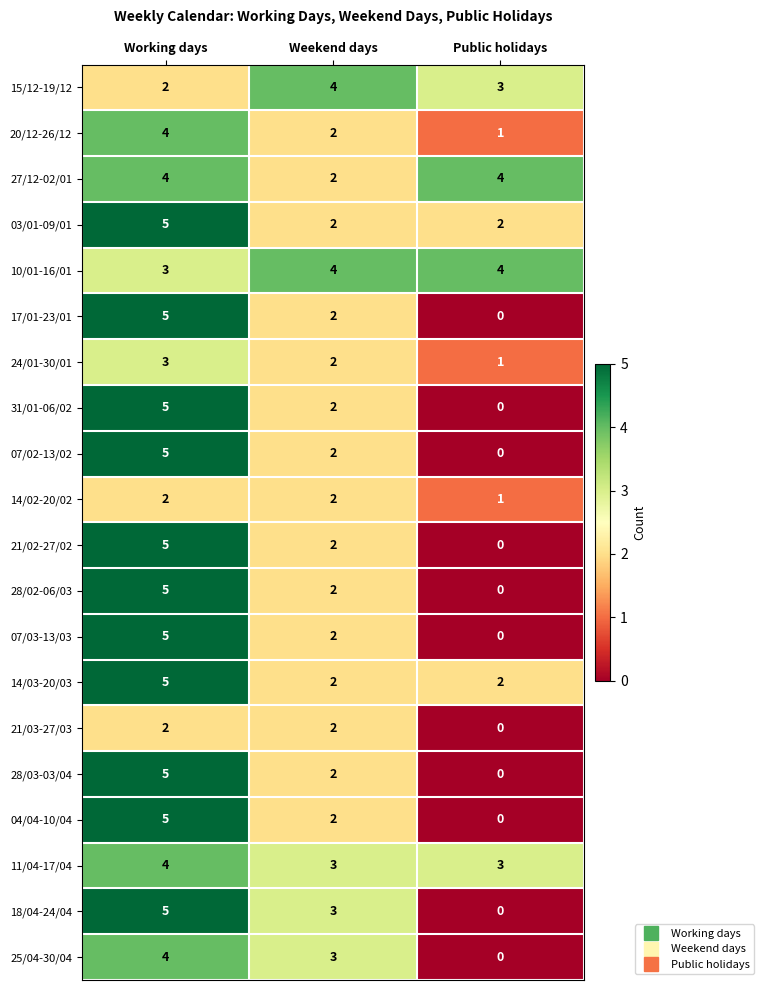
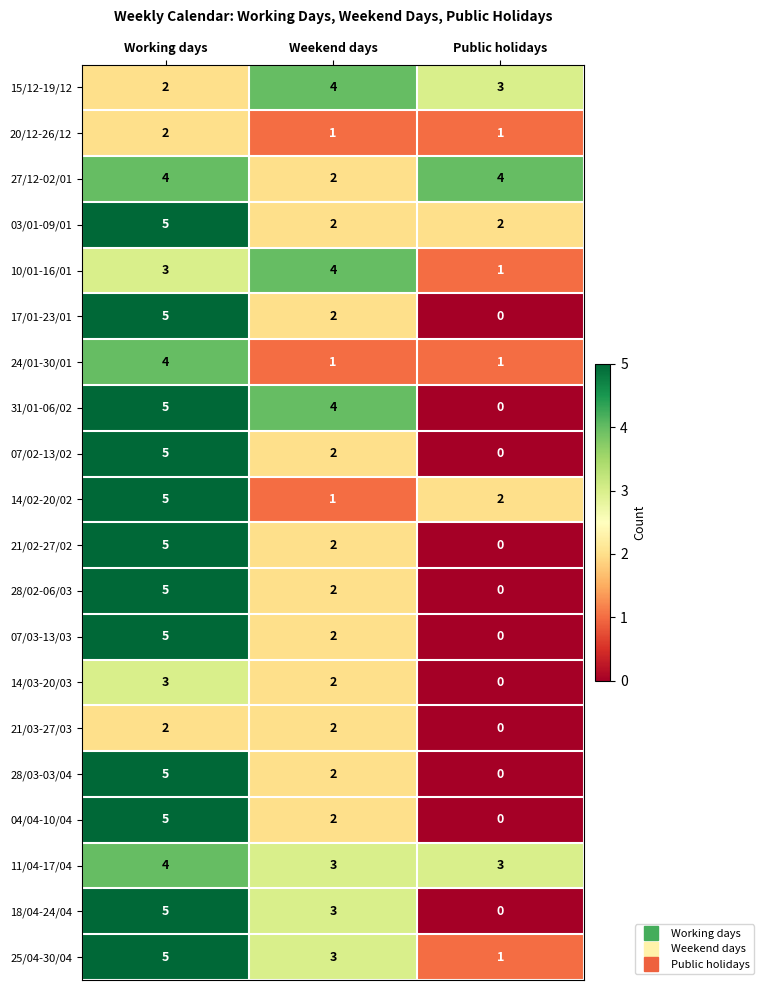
  {
    "15/12-19/12": {
      "Working days": 2,
      "Weekend days": 4,
      "Public holidays": 3
    },
    "20/12-26/12": {
-     "Working days": 4,
-     "Weekend days": 2,
+     "Working days": 2,
+     "Weekend days": 1,
      "Public holidays": 1
    },
    "27/12-02/01": {
      "Working days": 4,
      "Weekend days": 2,
      "Public holidays": 4
    },
    "03/01-09/01": {
      "Working days": 5,
      "Weekend days": 2,
      "Public holidays": 2
    },
    "10/01-16/01": {
      "Working days": 3,
      "Weekend days": 4,
-     "Public holidays": 4
+     "Public holidays": 1
    },
    "17/01-23/01": {
      "Working days": 5,
      "Weekend days": 2,
      "Public holidays": 0
    },
    "24/01-30/01": {
-     "Working days": 3,
-     "Weekend days": 2,
+     "Working days": 4,
+     "Weekend days": 1,
      "Public holidays": 1
    },
    "31/01-06/02": {
      "Working days": 5,
-     "Weekend days": 2,
+     "Weekend days": 4,
      "Public holidays": 0
    },
    "07/02-13/02": {
      "Working days": 5,
      "Weekend days": 2,
      "Public holidays": 0
    },
    "14/02-20/02": {
-     "Working days": 2,
-     "Weekend days": 2,
-     "Public holidays": 1
+     "Working days": 5,
+     "Weekend days": 1,
+     "Public holidays": 2
    },
    "21/02-27/02": {
      "Working days": 5,
      "Weekend days": 2,
      "Public holidays": 0
    },
    "28/02-06/03": {
      "Working days": 5,
      "Weekend days": 2,
      "Public holidays": 0
    },
    "07/03-13/03": {
      "Working days": 5,
      "Weekend days": 2,
      "Public holidays": 0
    },
    "14/03-20/03": {
-     "Working days": 5,
+     "Working days": 3,
      "Weekend days": 2,
-     "Public holidays": 2
+     "Public holidays": 0
    },
    "21/03-27/03": {
      "Working days": 2,
      "Weekend days": 2,
      "Public holidays": 0
    },
    "28/03-03/04": {
      "Working days": 5,
      "Weekend days": 2,
      "Public holidays": 0
    },
    "04/04-10/04": {
      "Working days": 5,
      "Weekend days": 2,
      "Public holidays": 0
    },
    "11/04-17/04": {
      "Working days": 4,
      "Weekend days": 3,
      "Public holidays": 3
    },
    "18/04-24/04": {
      "Working days": 5,
      "Weekend days": 3,
      "Public holidays": 0
    },
    "25/04-30/04": {
-     "Working days": 4,
+     "Working days": 5,
      "Weekend days": 3,
-     "Public holidays": 0
+     "Public holidays": 1
    }
  }
